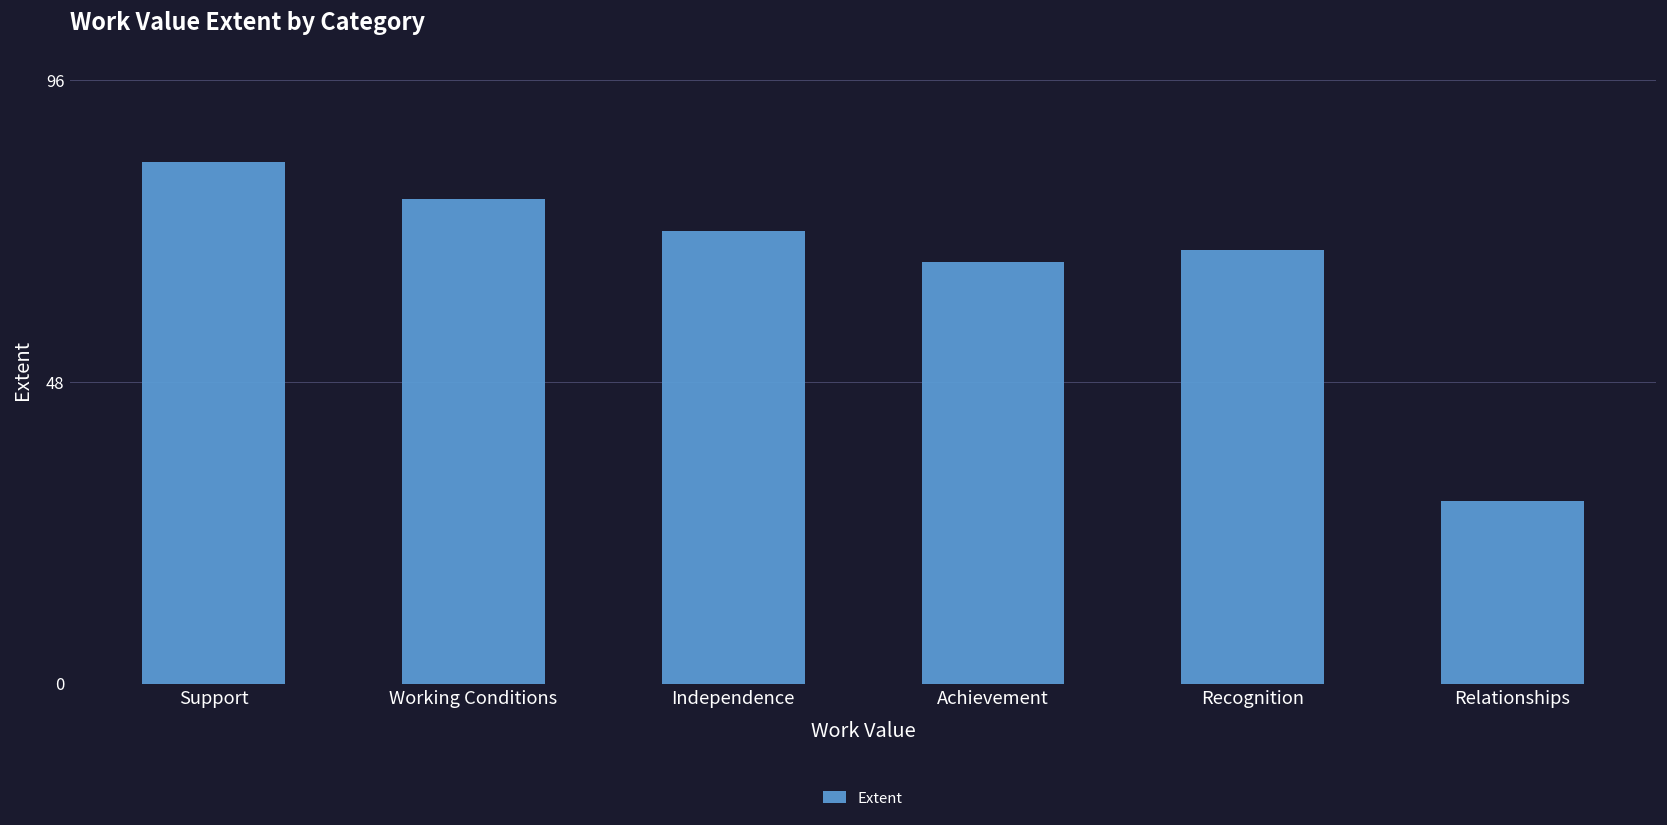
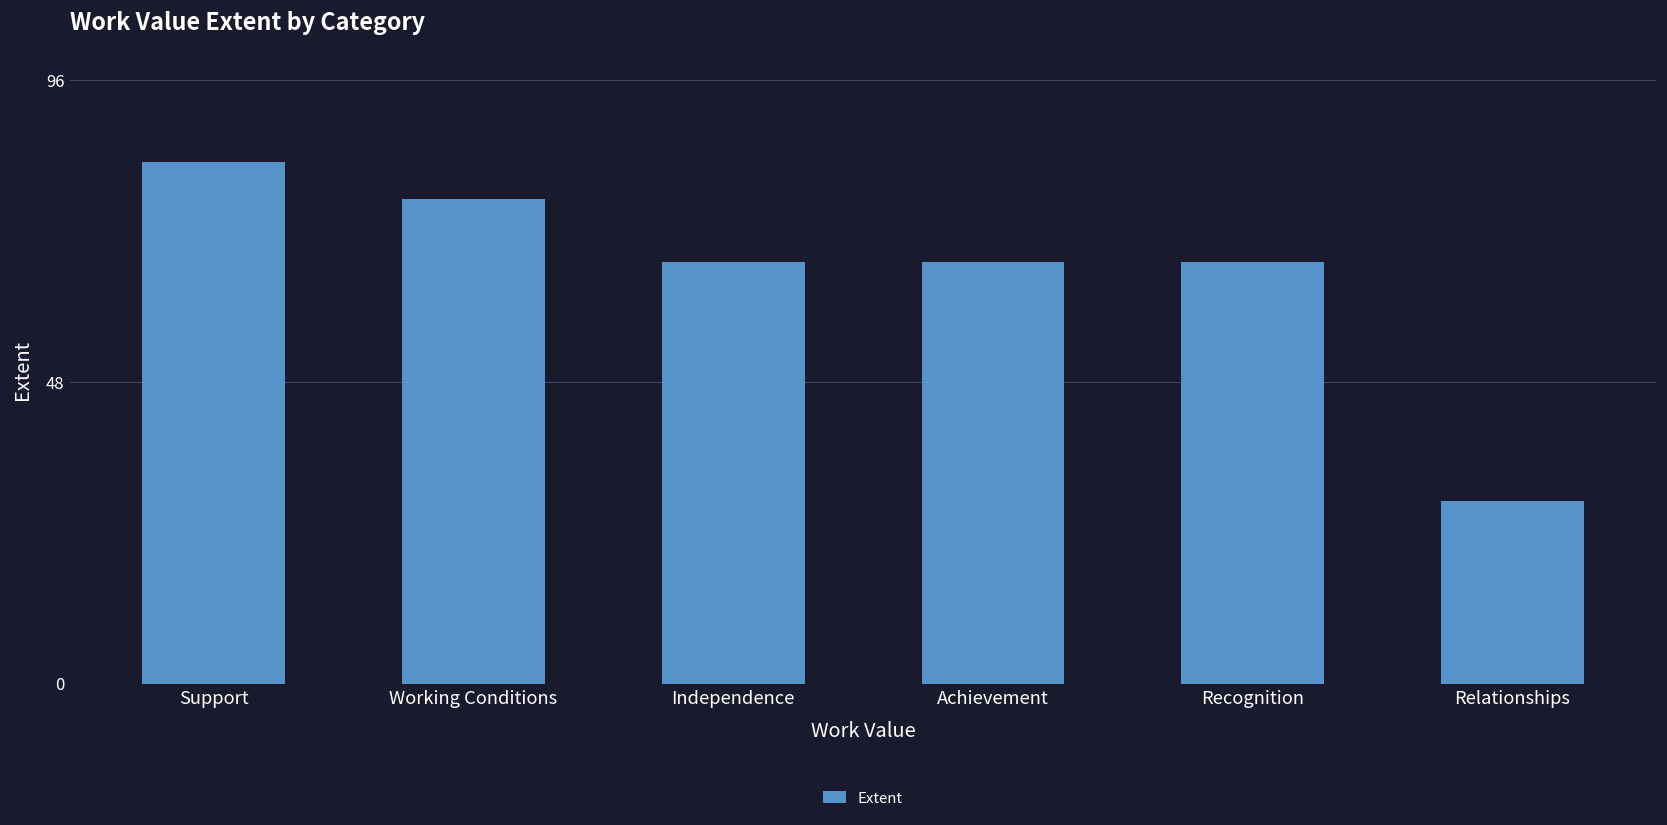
  {
    "Support": 83,
    "Working Conditions": 77,
-   "Independence": 72,
+   "Independence": 67,
    "Achievement": 67,
-   "Recognition": 69,
+   "Recognition": 67,
    "Relationships": 29
  }
